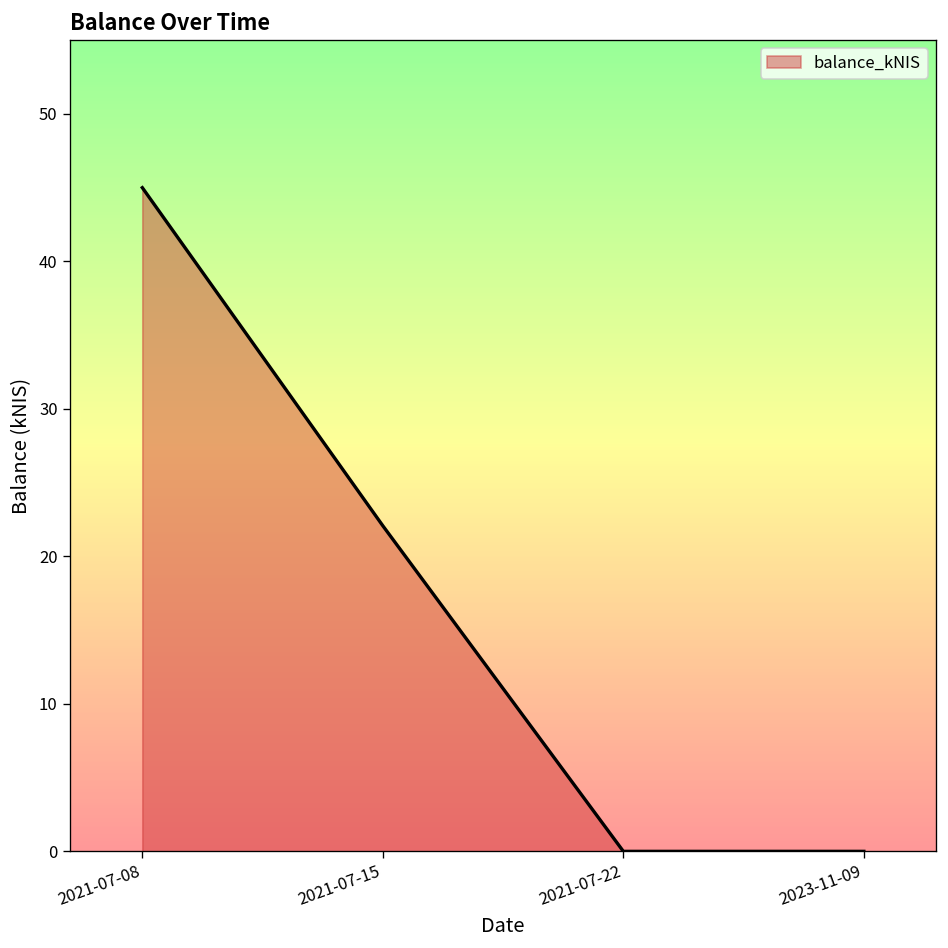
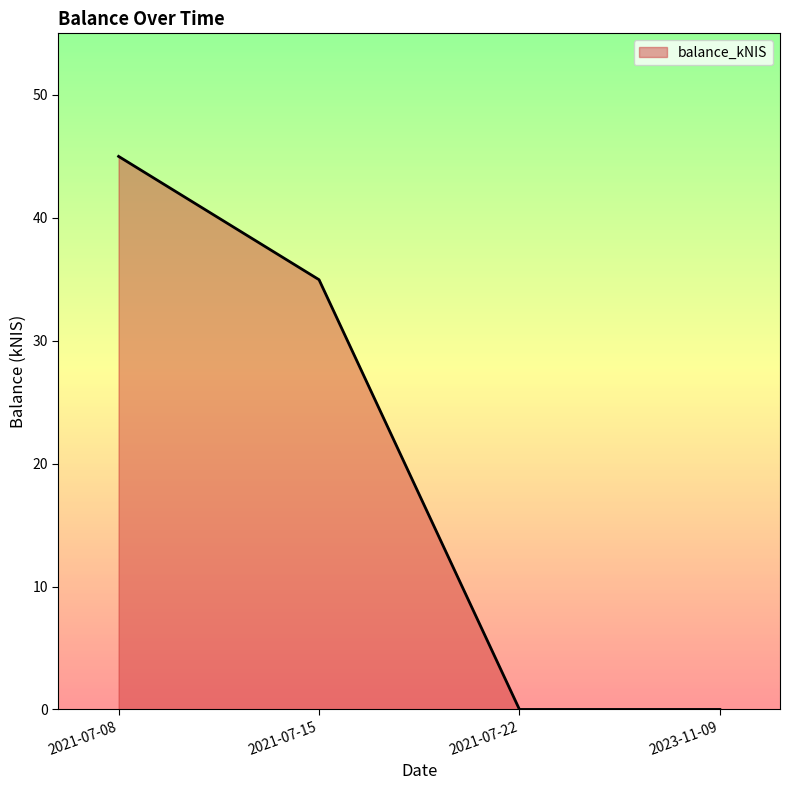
  {
    "2021-07-08": 45.0,
-   "2021-07-15": 22.1,
+   "2021-07-15": 35.0,
    "2021-07-22": 0.0,
    "2023-11-09": 0.0
  }
